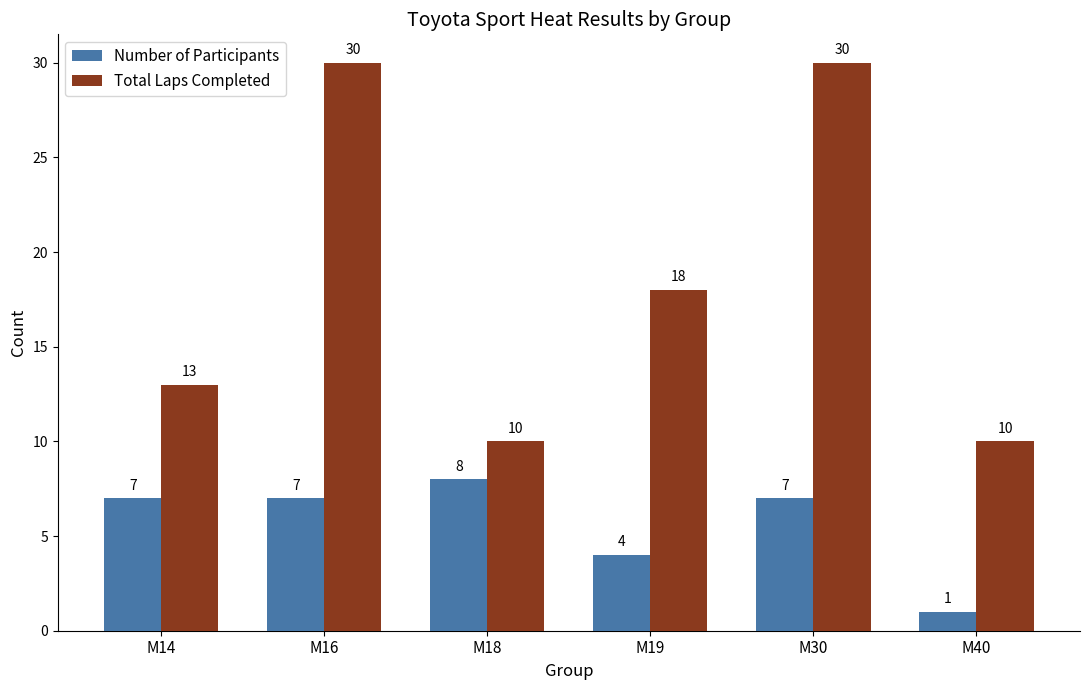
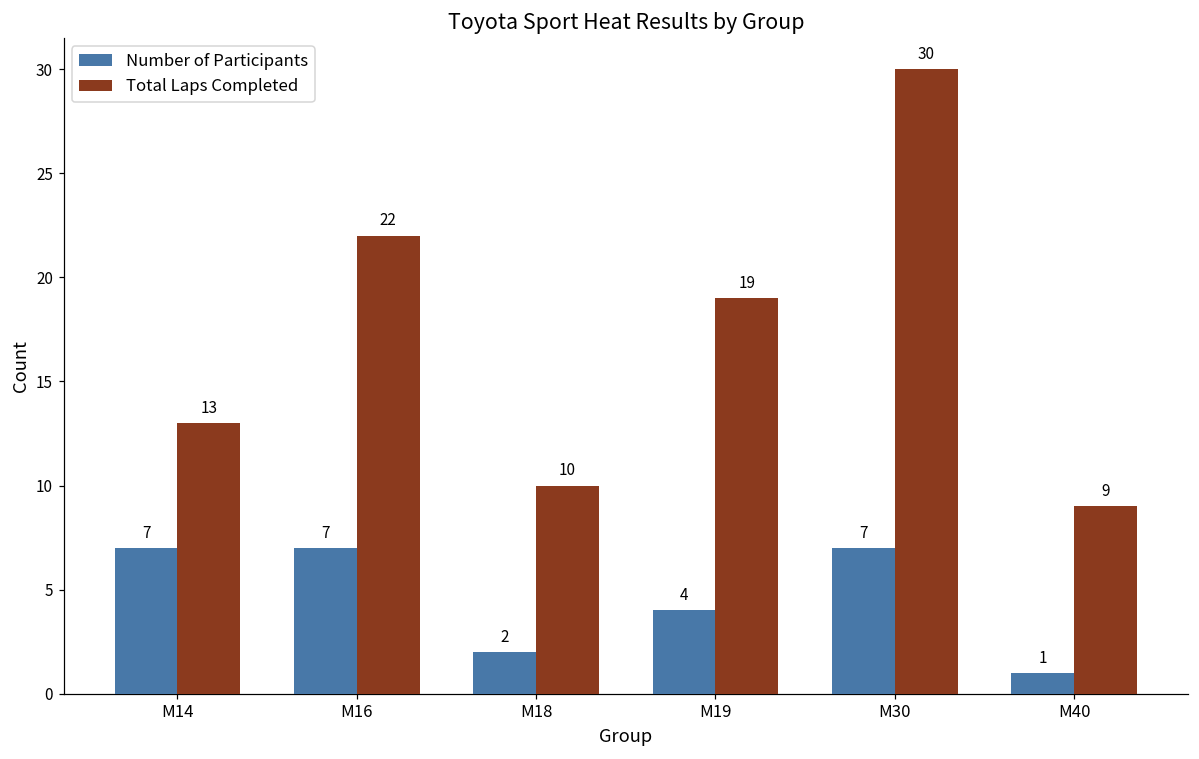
  {
    "Number of Participants": {
      "M14": 7,
      "M16": 7,
-     "M18": 8,
+     "M18": 2,
      "M19": 4,
      "M30": 7,
      "M40": 1
    },
    "Total Laps Completed": {
      "M14": 13,
-     "M16": 30,
+     "M16": 22,
      "M18": 10,
-     "M19": 18,
+     "M19": 19,
      "M30": 30,
-     "M40": 10
+     "M40": 9
    }
  }
